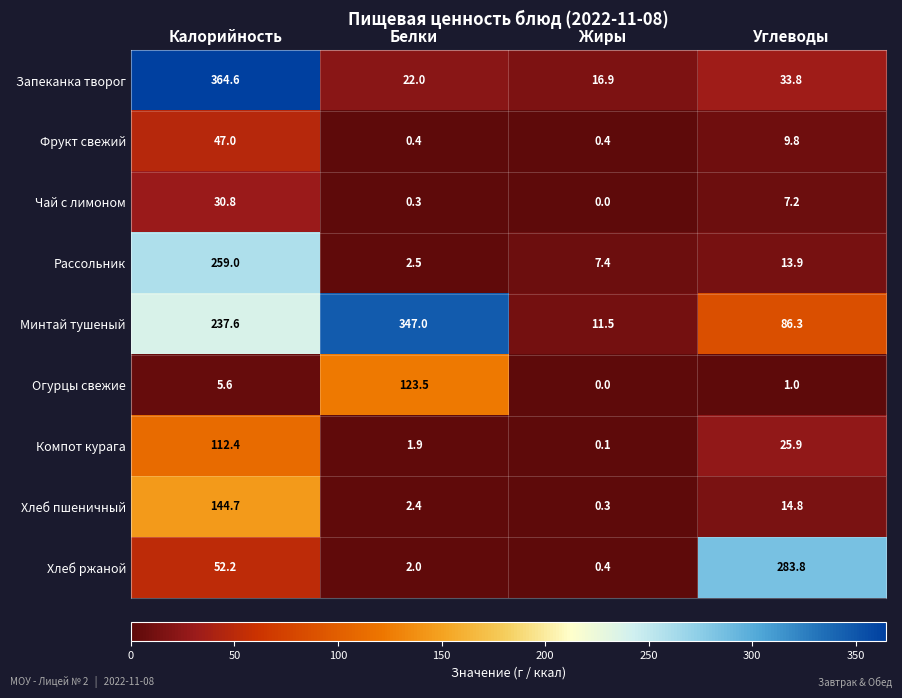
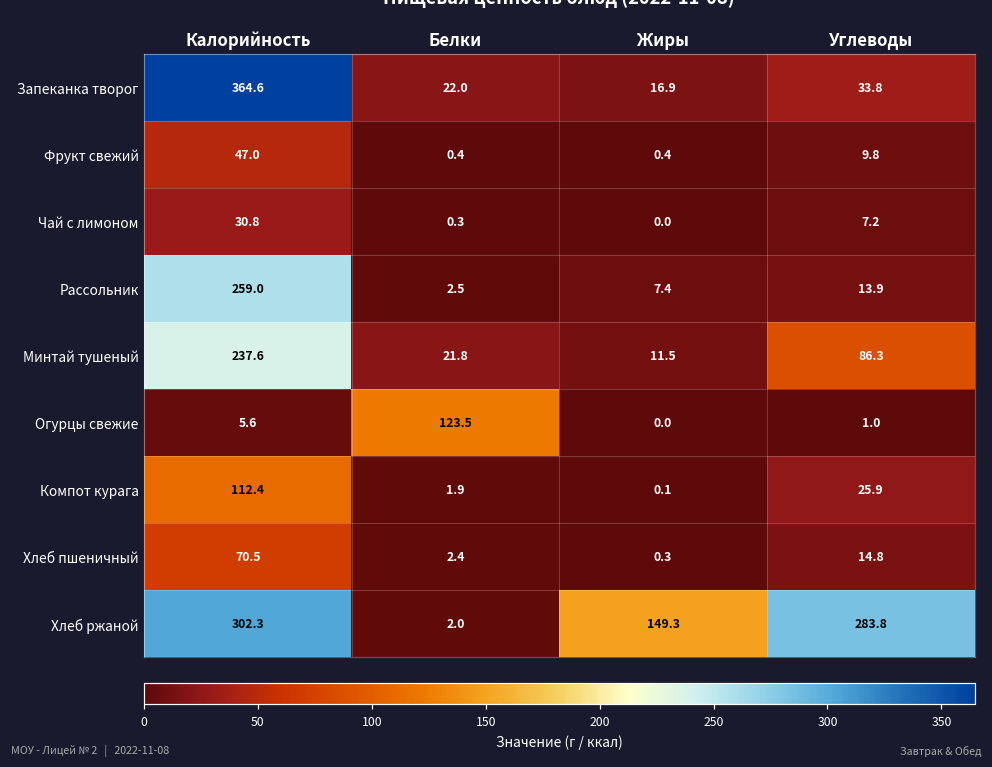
  {
    "Запеканка творог": {
      "Калорийность": 364.6,
      "Белки": 22.0,
      "Жиры": 16.9,
      "Углеводы": 33.8
    },
    "Фрукт свежий": {
      "Калорийность": 47.0,
      "Белки": 0.4,
      "Жиры": 0.4,
      "Углеводы": 9.8
    },
    "Чай с лимоном": {
      "Калорийность": 30.8,
      "Белки": 0.3,
      "Жиры": 0.0,
      "Углеводы": 7.2
    },
    "Рассольник": {
      "Калорийность": 259.0,
      "Белки": 2.5,
      "Жиры": 7.4,
      "Углеводы": 13.9
    },
    "Минтай тушеный": {
      "Калорийность": 237.6,
-     "Белки": 347.0,
+     "Белки": 21.8,
      "Жиры": 11.5,
      "Углеводы": 86.3
    },
    "Огурцы свежие": {
      "Калорийность": 5.6,
      "Белки": 123.5,
      "Жиры": 0.0,
      "Углеводы": 1.0
    },
    "Компот курага": {
      "Калорийность": 112.4,
      "Белки": 1.9,
      "Жиры": 0.1,
      "Углеводы": 25.9
    },
    "Хлеб пшеничный": {
-     "Калорийность": 144.7,
+     "Калорийность": 70.5,
      "Белки": 2.4,
      "Жиры": 0.3,
      "Углеводы": 14.8
    },
    "Хлеб ржаной": {
-     "Калорийность": 52.2,
+     "Калорийность": 302.3,
      "Белки": 2.0,
-     "Жиры": 0.4,
+     "Жиры": 149.3,
      "Углеводы": 283.8
    }
  }
